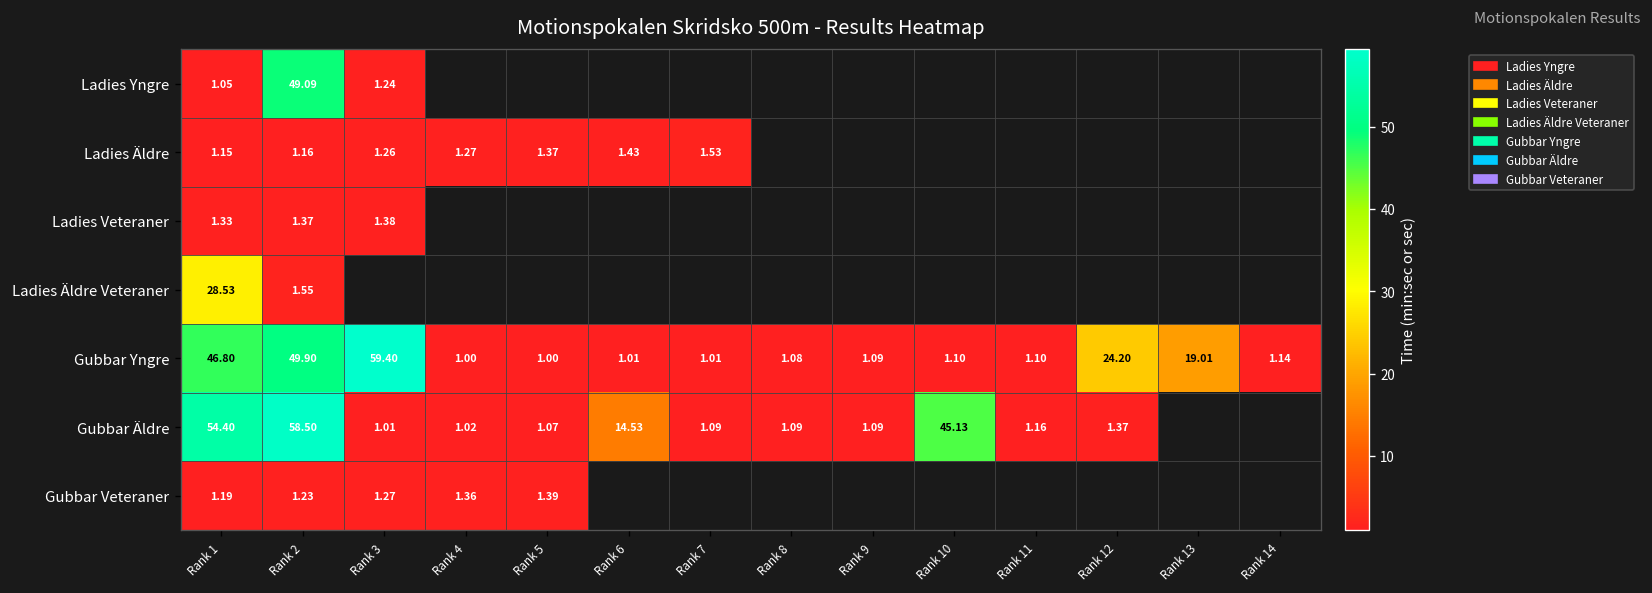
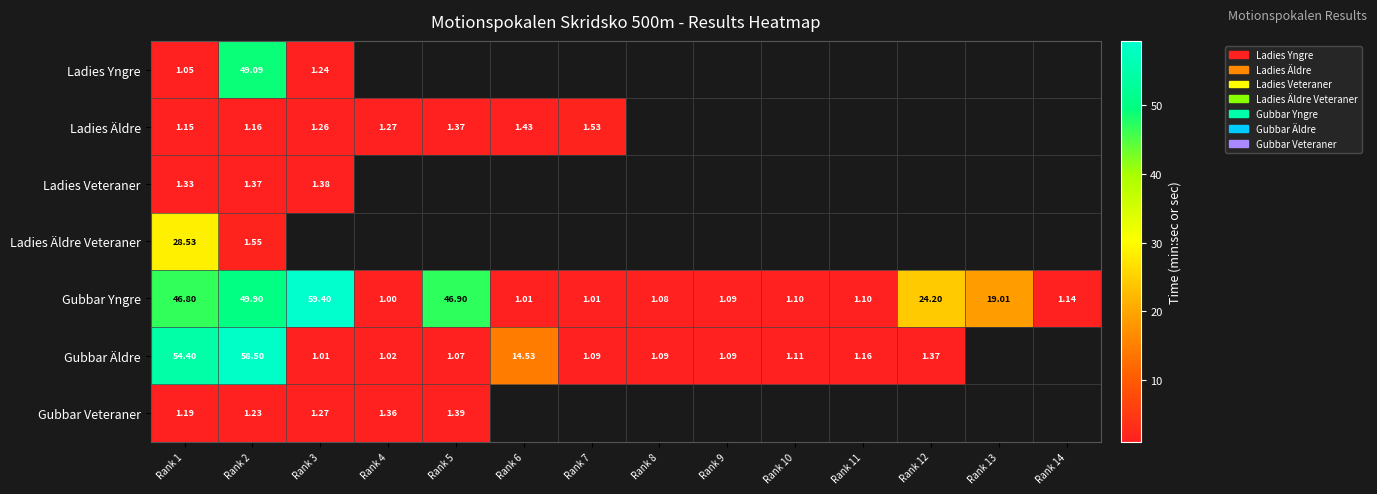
  {
    "Ladies Yngre": {
      "Rank 1": 1.05,
      "Rank 2": 49.09,
      "Rank 3": 1.24
    },
    "Ladies Äldre": {
      "Rank 1": 1.15,
      "Rank 2": 1.16,
      "Rank 3": 1.26,
      "Rank 4": 1.27,
      "Rank 5": 1.37,
      "Rank 6": 1.43,
      "Rank 7": 1.53
    },
    "Ladies Veteraner": {
      "Rank 1": 1.33,
      "Rank 2": 1.37,
      "Rank 3": 1.38
    },
    "Ladies Äldre Veteraner": {
      "Rank 1": 28.53,
      "Rank 2": 1.55
    },
    "Gubbar Yngre": {
      "Rank 1": 46.80,
      "Rank 2": 49.90,
      "Rank 3": 59.40,
      "Rank 4": 1.00,
-     "Rank 5": 1.00,
+     "Rank 5": 46.90,
      "Rank 6": 1.01,
      "Rank 7": 1.01,
      "Rank 8": 1.08,
      "Rank 9": 1.09,
      "Rank 10": 1.10,
      "Rank 11": 1.10,
      "Rank 12": 24.20,
      "Rank 13": 19.01,
      "Rank 14": 1.14
    },
    "Gubbar Äldre": {
      "Rank 1": 54.40,
      "Rank 2": 58.50,
      "Rank 3": 1.01,
      "Rank 4": 1.02,
      "Rank 5": 1.07,
      "Rank 6": 14.53,
      "Rank 7": 1.09,
      "Rank 8": 1.09,
      "Rank 9": 1.09,
-     "Rank 10": 45.13,
+     "Rank 10": 1.11,
      "Rank 11": 1.16,
      "Rank 12": 1.37
    },
    "Gubbar Veteraner": {
      "Rank 1": 1.19,
      "Rank 2": 1.23,
      "Rank 3": 1.27,
      "Rank 4": 1.36,
      "Rank 5": 1.39
    }
  }
